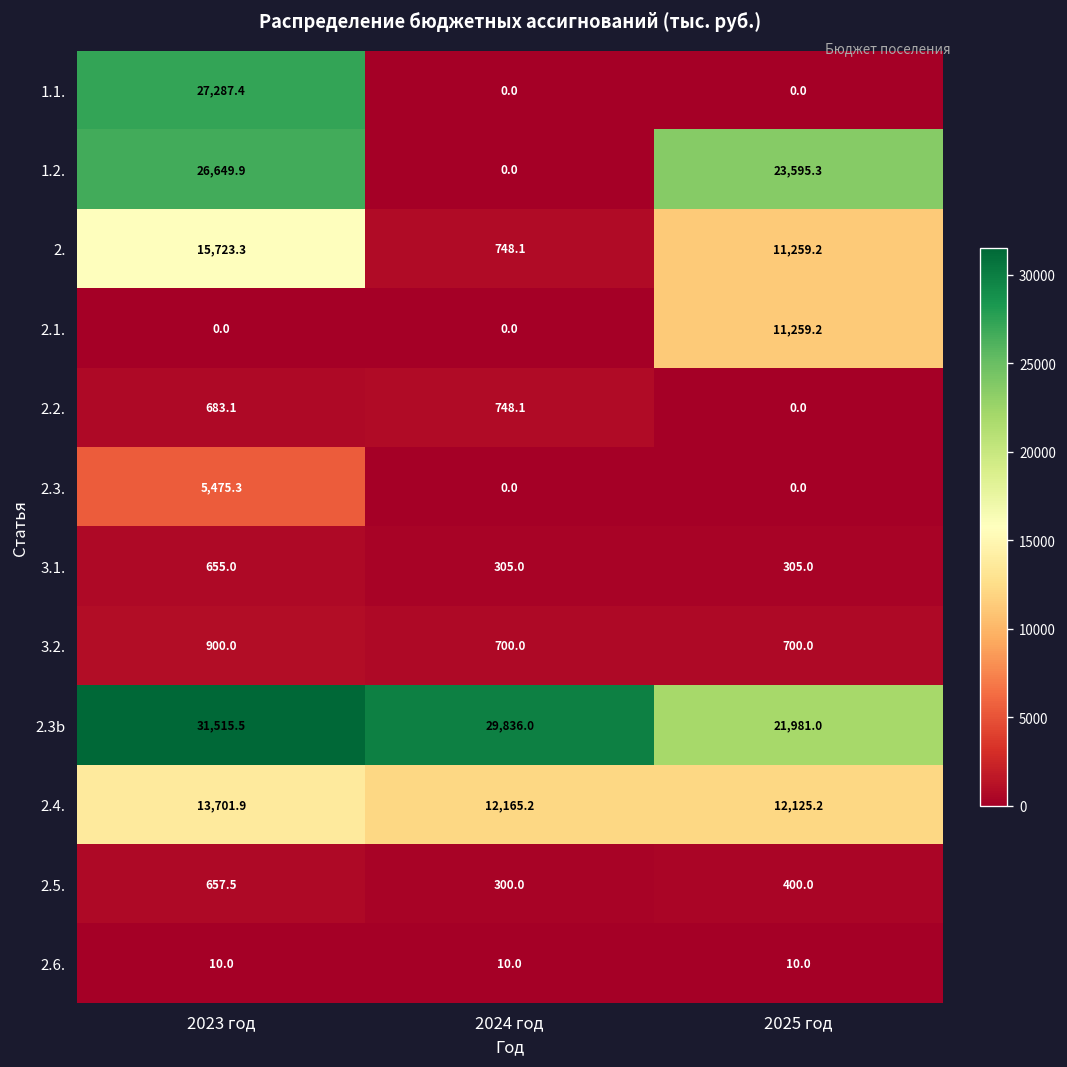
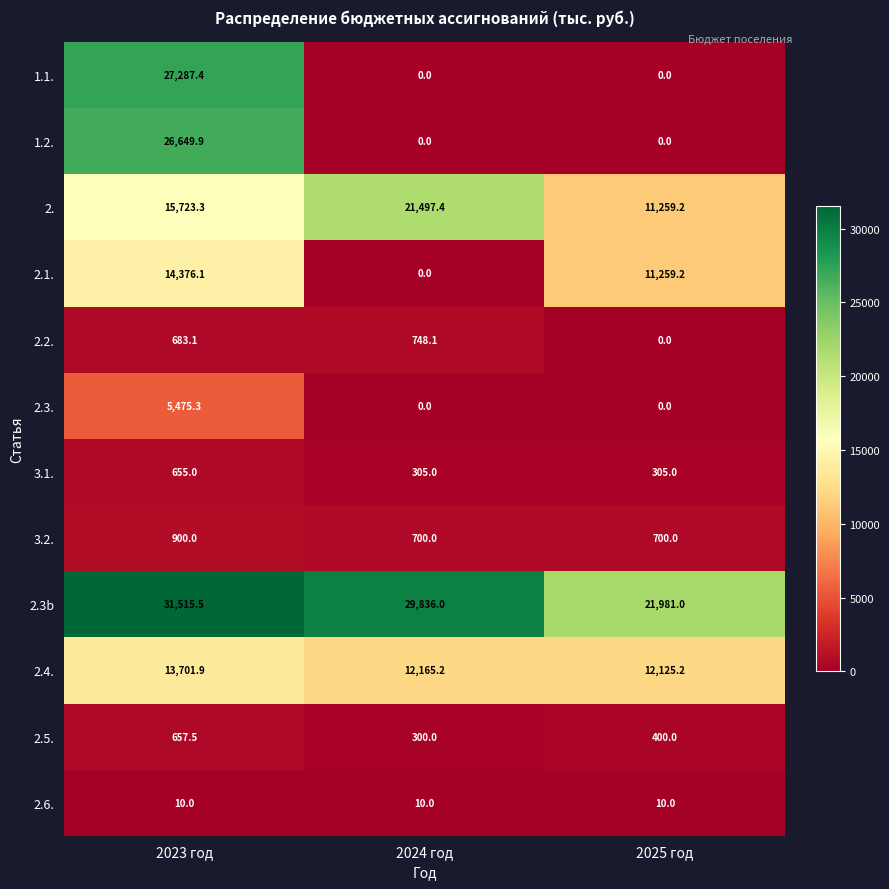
  {
    "1.1.": {
      "2023 год": "27,287.4",
      "2024 год": "0.0",
      "2025 год": "0.0"
    },
    "1.2.": {
      "2023 год": "26,649.9",
      "2024 год": "0.0",
-     "2025 год": "23,595.3"
+     "2025 год": "0.0"
    },
    "2.": {
      "2023 год": "15,723.3",
-     "2024 год": "748.1",
+     "2024 год": "21,497.4",
      "2025 год": "11,259.2"
    },
    "2.1.": {
-     "2023 год": "0.0",
+     "2023 год": "14,376.1",
      "2024 год": "0.0",
      "2025 год": "11,259.2"
    },
    "2.2.": {
      "2023 год": "683.1",
      "2024 год": "748.1",
      "2025 год": "0.0"
    },
    "2.3.": {
      "2023 год": "5,475.3",
      "2024 год": "0.0",
      "2025 год": "0.0"
    },
    "3.1.": {
      "2023 год": "655.0",
      "2024 год": "305.0",
      "2025 год": "305.0"
    },
    "3.2.": {
      "2023 год": "900.0",
      "2024 год": "700.0",
      "2025 год": "700.0"
    },
    "2.3b": {
      "2023 год": "31,515.5",
      "2024 год": "29,836.0",
      "2025 год": "21,981.0"
    },
    "2.4.": {
      "2023 год": "13,701.9",
      "2024 год": "12,165.2",
      "2025 год": "12,125.2"
    },
    "2.5.": {
      "2023 год": "657.5",
      "2024 год": "300.0",
      "2025 год": "400.0"
    },
    "2.6.": {
      "2023 год": "10.0",
      "2024 год": "10.0",
      "2025 год": "10.0"
    }
  }
